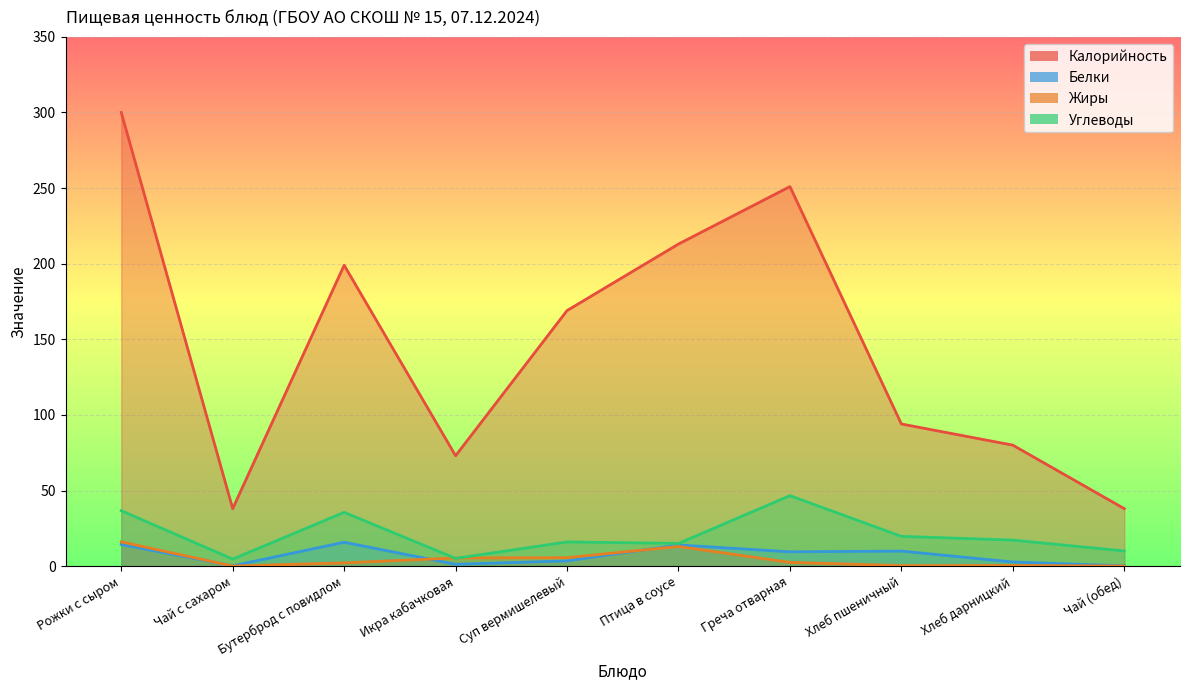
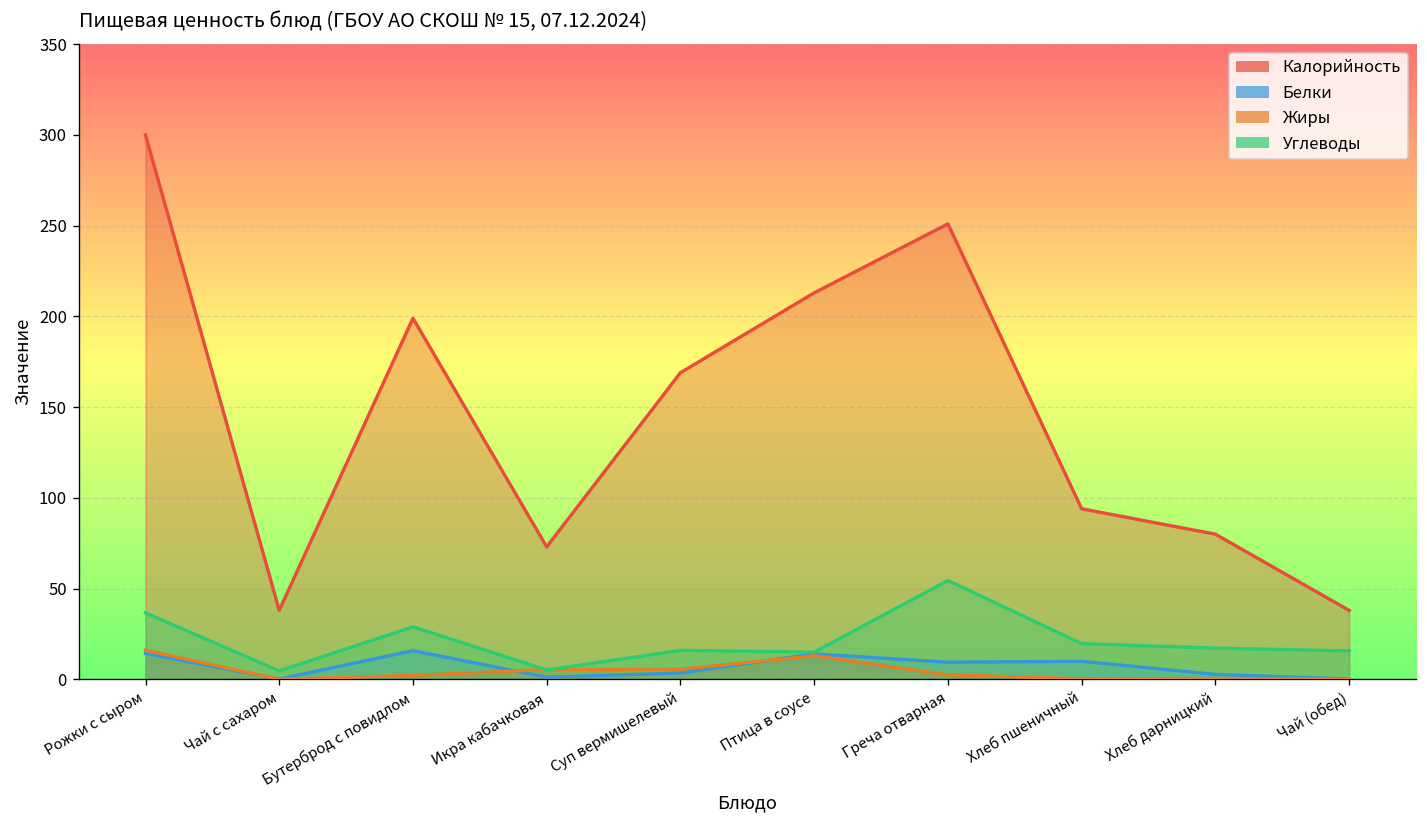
  {
    "Белки": {
      "Рожки с сыром": 14,
      "Бутерброд с повидлом": 16,
      "Икра кабачковая": 1,
      "Суп вермишелевый": 3,
      "Греча отварная": 9,
      "Хлеб пшеничный": 10,
      "Хлеб дарницкий": 3
    },
    "Углеводы": {
      "Рожки с сыром": 37,
      "Чай с сахаром": 5,
-     "Бутерброд с повидлом": 36,
+     "Бутерброд с повидлом": 29,
      "Суп вермишелевый": 16,
-     "Греча отварная": 47,
+     "Греча отварная": 54,
      "Хлеб пшеничный": 20,
      "Хлеб дарницкий": 17,
-     "Чай (обед)": 10
+     "Чай (обед)": 16
    }
  }
